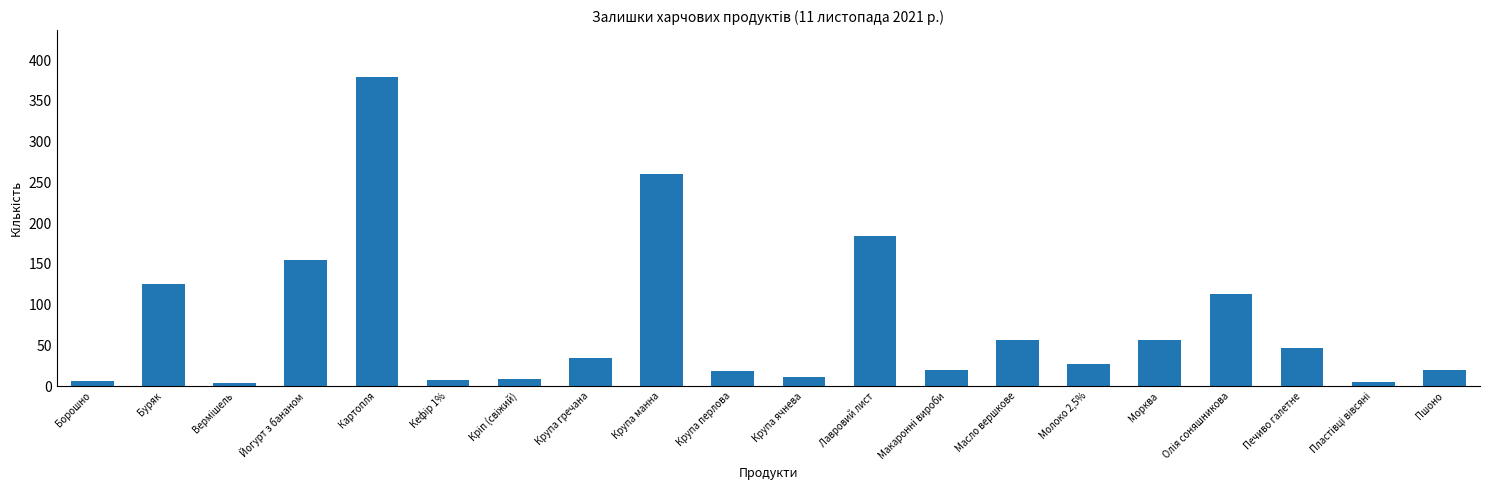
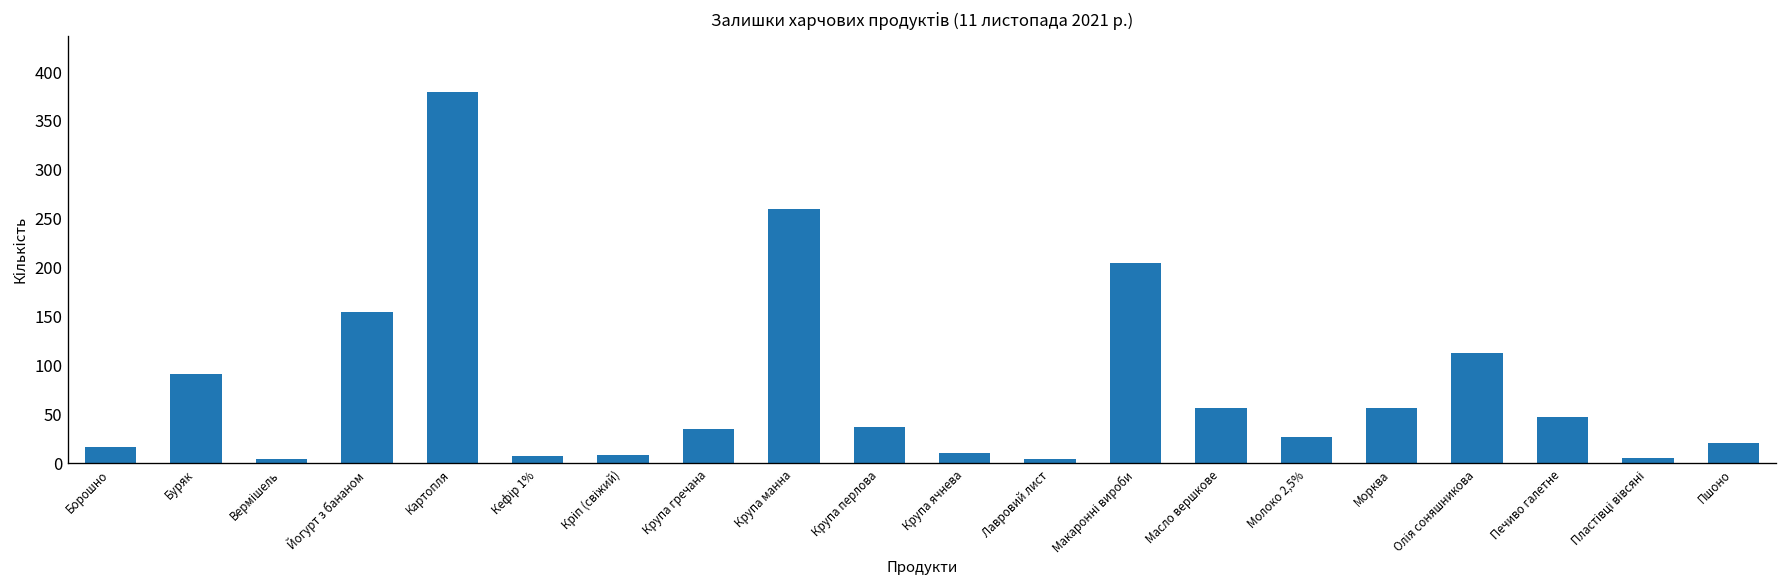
  {
-   "Борошно": 10,
-   "Буряк": 130,
+   "Борошно": 20,
+   "Буряк": 90,
    "Вермішель": 0,
    "Йогурт з бананом": 160,
    "Картопля": 380,
    "Кефір 1%": 10,
    "Кріп (свіжий)": 10,
    "Крупа гречана": 30,
    "Крупа манна": 260,
-   "Крупа перлова": 20,
+   "Крупа перлова": 40,
    "Крупа ячнева": 10,
-   "Лавровий лист": 180,
-   "Макаронні вироби": 20,
+   "Лавровий лист": 0,
+   "Макаронні вироби": 200,
    "Масло вершкове": 60,
    "Молоко 2,5%": 30,
    "Морква": 60,
    "Олія соняшникова": 110,
    "Печиво галетне": 50,
    "Пластівці вівсяні": 0,
    "Пшоно": 20
  }
